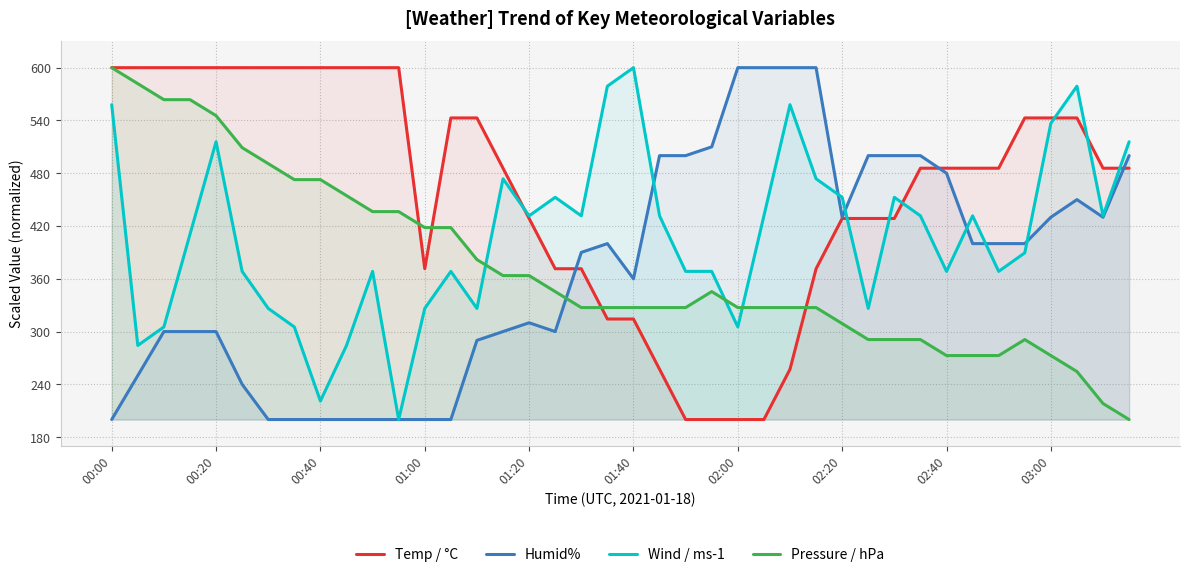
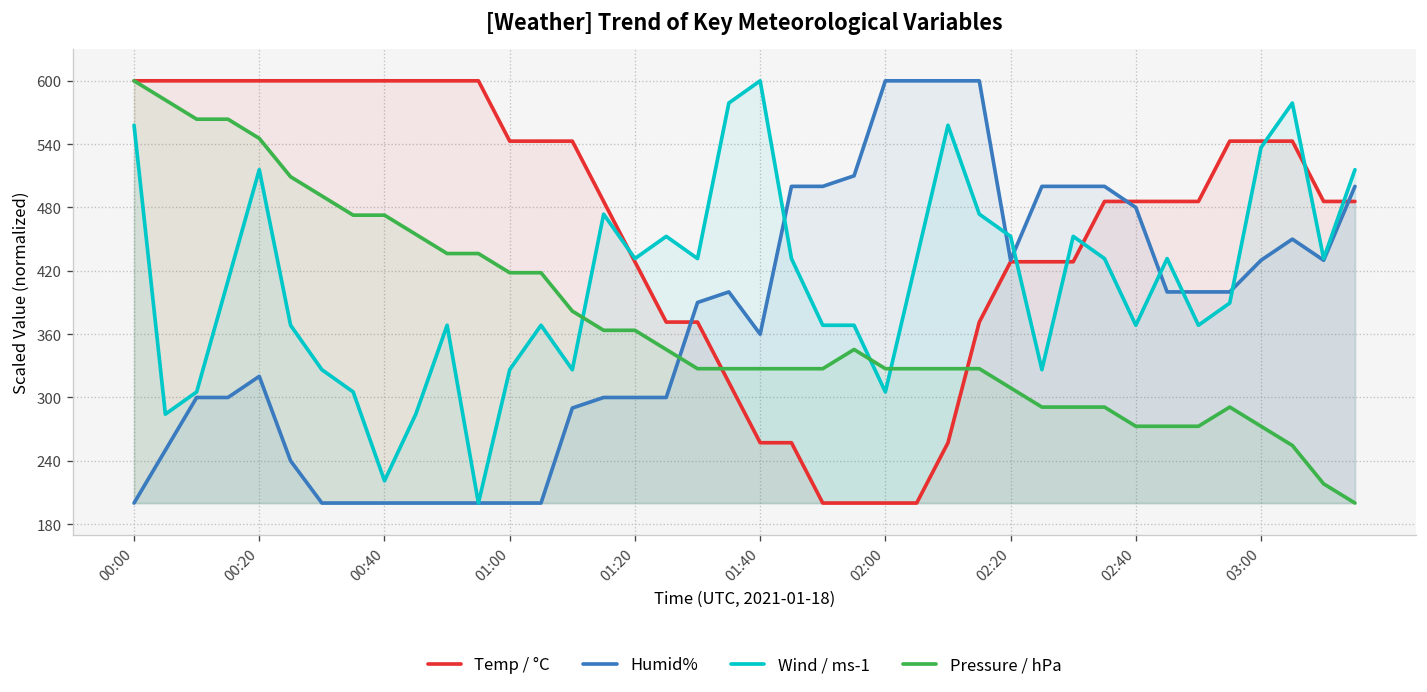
  {
    "Temp / °C": {
      "00:20": 600,
      "00:40": 600,
-     "01:00": 370,
+     "01:00": 540,
      "01:20": 430,
-     "01:40": 310,
+     "01:40": 260,
      "02:00": 200,
      "02:40": 490,
      "03:00": 540
    },
    "Humid%": {
      "00:00": 200,
-     "00:20": 300,
+     "00:20": 320,
      "00:40": 200,
      "01:00": 200,
-     "01:20": 310,
+     "01:20": 300,
      "01:40": 360,
      "02:00": 600,
      "02:40": 480,
      "03:00": 430
    },
    "Wind / ms-1": {
      "00:00": 560,
      "00:20": 520,
      "00:40": 220,
      "01:00": 330,
      "01:20": 430,
      "01:40": 600,
      "02:00": 310,
      "02:20": 450,
      "02:40": 370,
      "03:00": 540
    },
    "Pressure / hPa": {
      "00:20": 550,
      "00:40": 470,
      "01:00": 420,
      "01:20": 360,
      "01:40": 330,
      "02:00": 330,
      "02:20": 310,
      "02:40": 270,
      "03:00": 270
    }
  }
